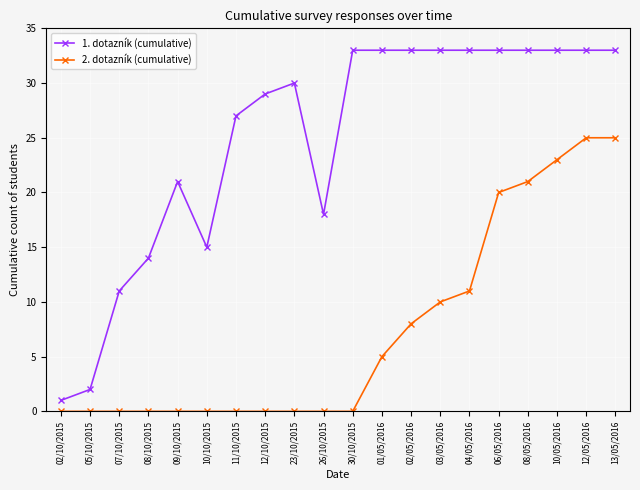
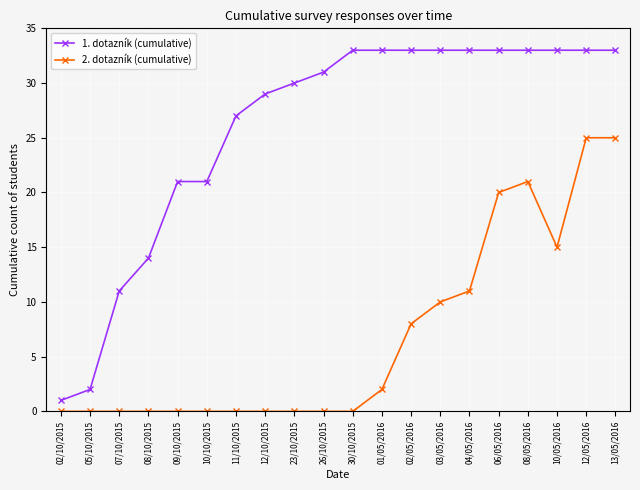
  {
    "1. dotazník (cumulative)": {
      "02/10/2015": 1,
      "05/10/2015": 2,
      "07/10/2015": 11,
      "08/10/2015": 14,
      "09/10/2015": 21,
-     "10/10/2015": 15,
+     "10/10/2015": 21,
      "11/10/2015": 27,
      "12/10/2015": 29,
      "23/10/2015": 30,
-     "26/10/2015": 18,
+     "26/10/2015": 31,
      "30/10/2015": 33,
      "01/05/2016": 33,
      "02/05/2016": 33,
      "03/05/2016": 33,
      "04/05/2016": 33,
      "06/05/2016": 33,
      "08/05/2016": 33,
      "10/05/2016": 33,
      "12/05/2016": 33,
      "13/05/2016": 33
    },
    "2. dotazník (cumulative)": {
      "02/10/2015": 0,
      "05/10/2015": 0,
      "07/10/2015": 0,
      "08/10/2015": 0,
      "09/10/2015": 0,
      "10/10/2015": 0,
      "11/10/2015": 0,
      "12/10/2015": 0,
      "23/10/2015": 0,
      "26/10/2015": 0,
      "30/10/2015": 0,
-     "01/05/2016": 5,
+     "01/05/2016": 2,
      "02/05/2016": 8,
      "03/05/2016": 10,
      "04/05/2016": 11,
      "06/05/2016": 20,
      "08/05/2016": 21,
-     "10/05/2016": 23,
+     "10/05/2016": 15,
      "12/05/2016": 25,
      "13/05/2016": 25
    }
  }
